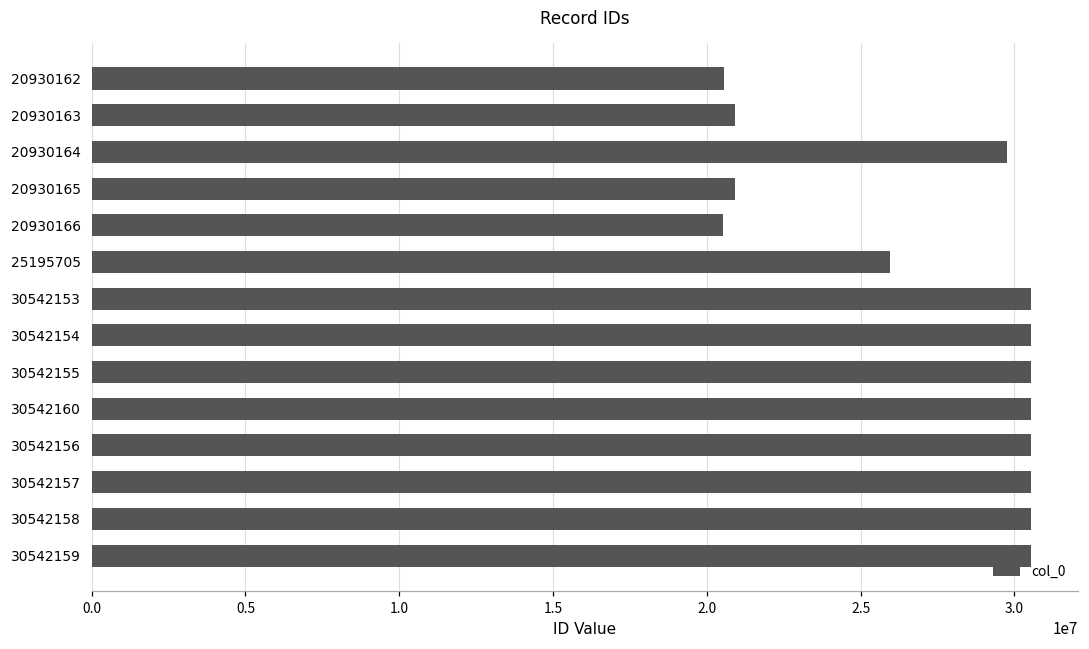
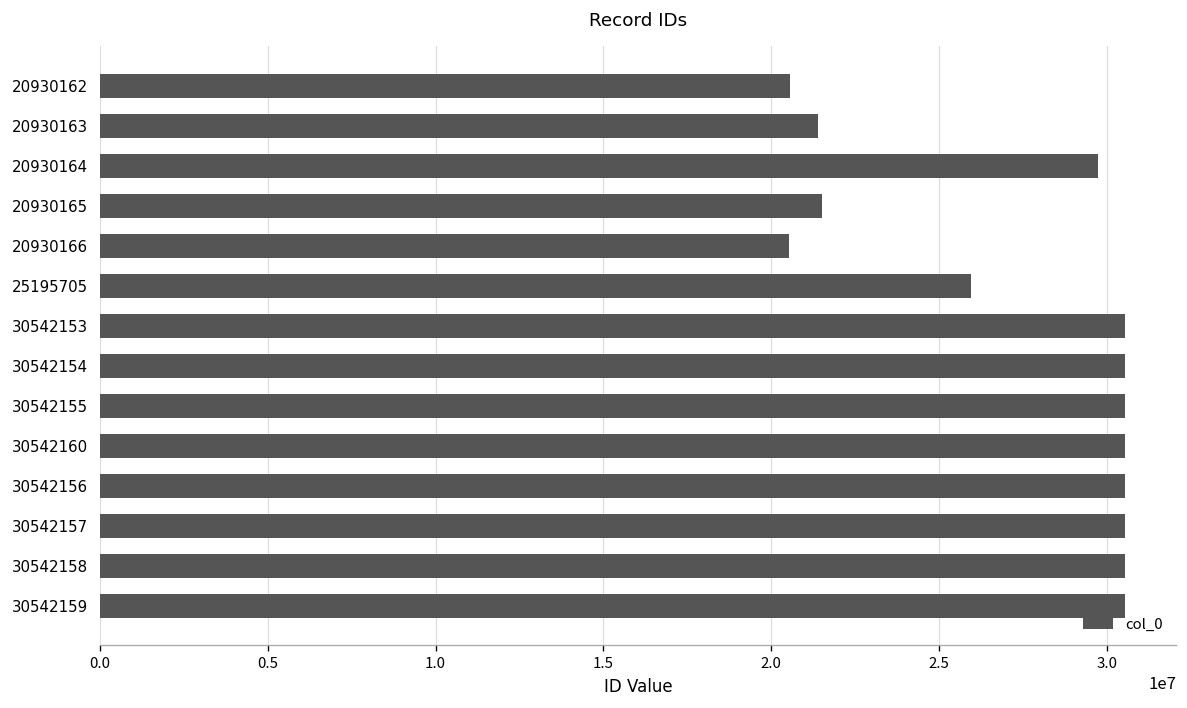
  {
    "20930162": 20600000,
-   "20930163": 20900000,
+   "20930163": 21400000,
    "20930164": 29700000,
-   "20930165": 20900000,
+   "20930165": 21500000,
    "20930166": 20500000,
    "25195705": 26000000,
    "30542153": 30500000,
    "30542154": 30500000,
    "30542155": 30500000,
    "30542160": 30500000,
    "30542156": 30500000,
    "30542157": 30500000,
    "30542158": 30500000,
    "30542159": 30500000
  }
